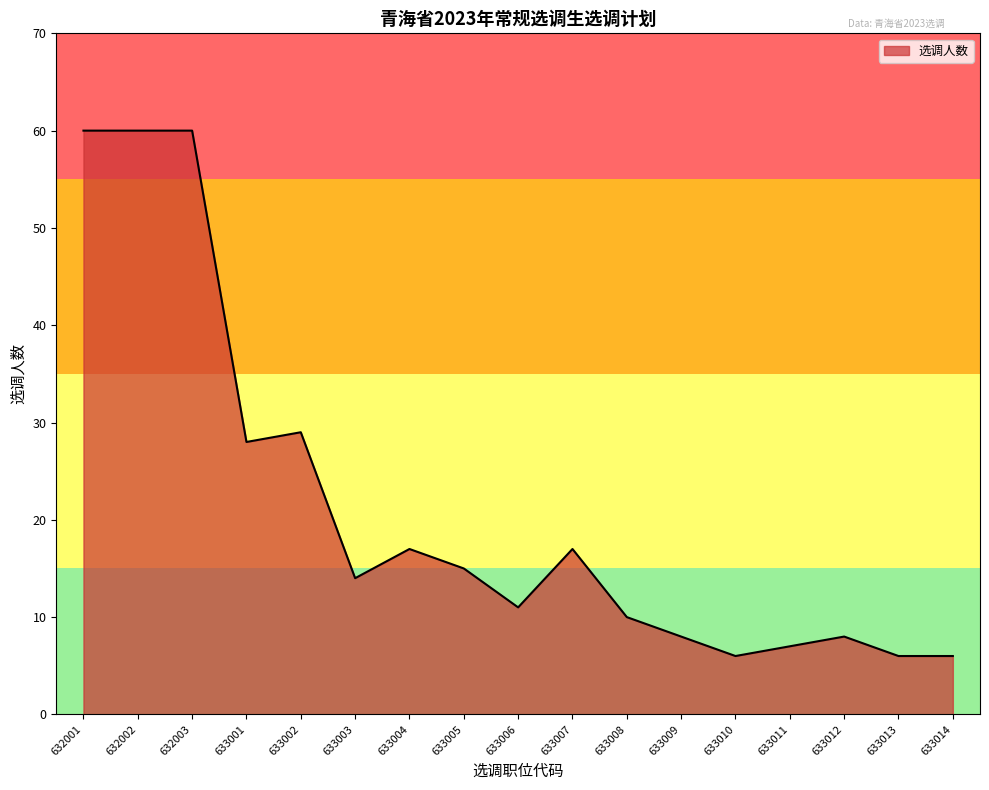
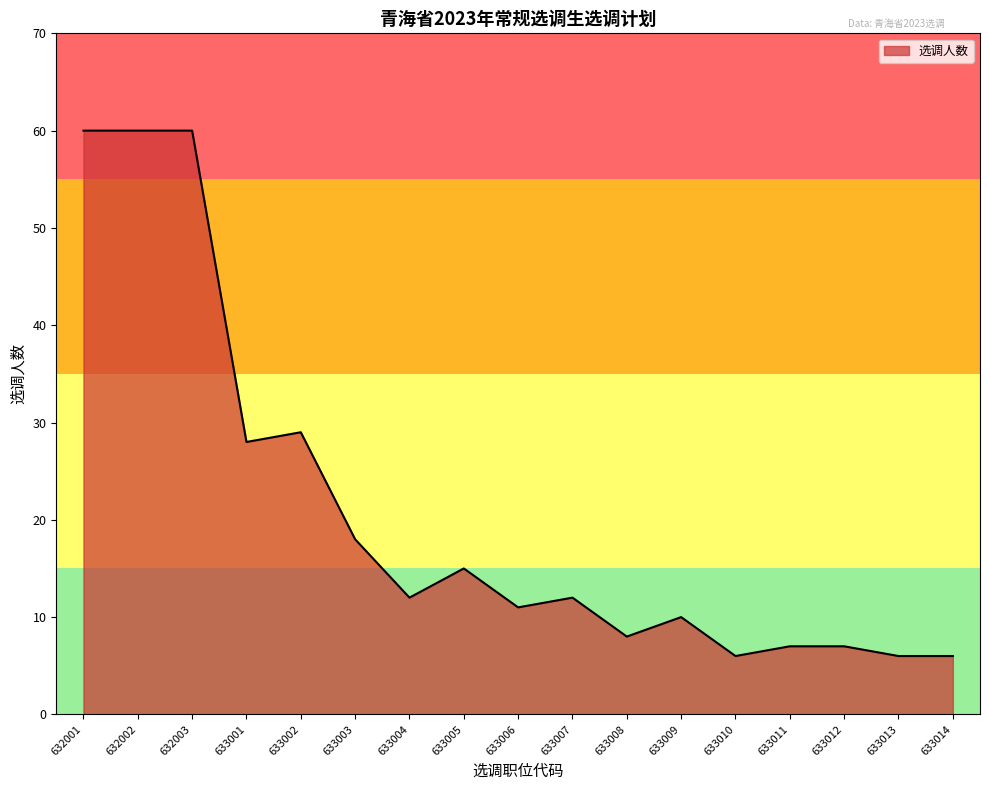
  {
    "632001": 60,
    "632002": 60,
    "632003": 60,
    "633001": 28,
    "633002": 29,
-   "633003": 14,
-   "633004": 17,
+   "633003": 18,
+   "633004": 12,
    "633005": 15,
    "633006": 11,
-   "633007": 17,
-   "633008": 10,
-   "633009": 8,
+   "633007": 12,
+   "633008": 8,
+   "633009": 10,
    "633010": 6,
    "633011": 7,
-   "633012": 8,
+   "633012": 7,
    "633013": 6,
    "633014": 6
  }
